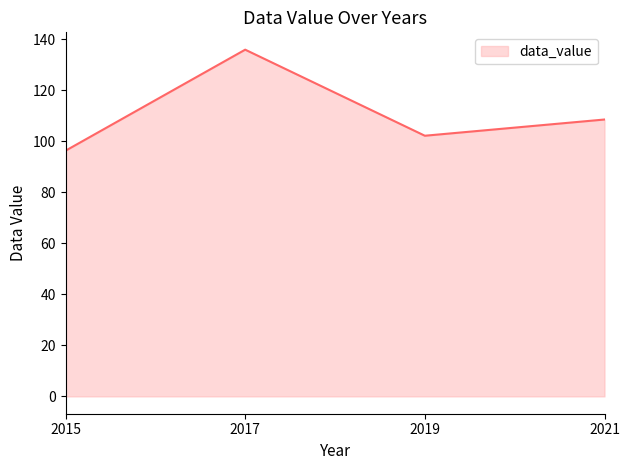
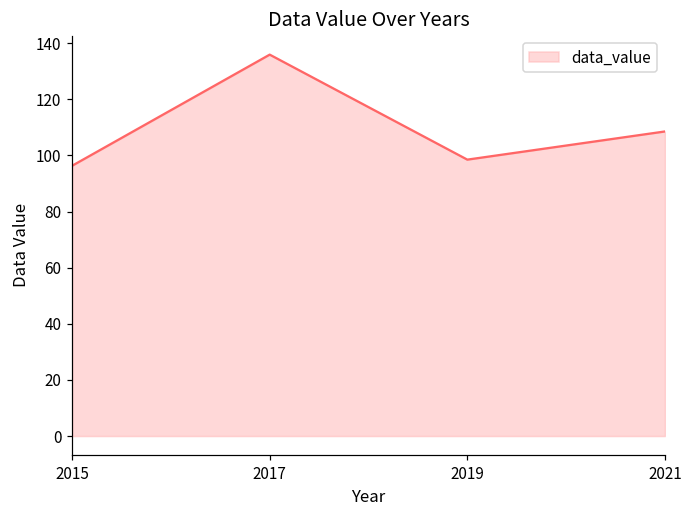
  {
    "2015": 96,
    "2017": 136,
-   "2019": 102,
+   "2019": 99,
    "2021": 109
  }
